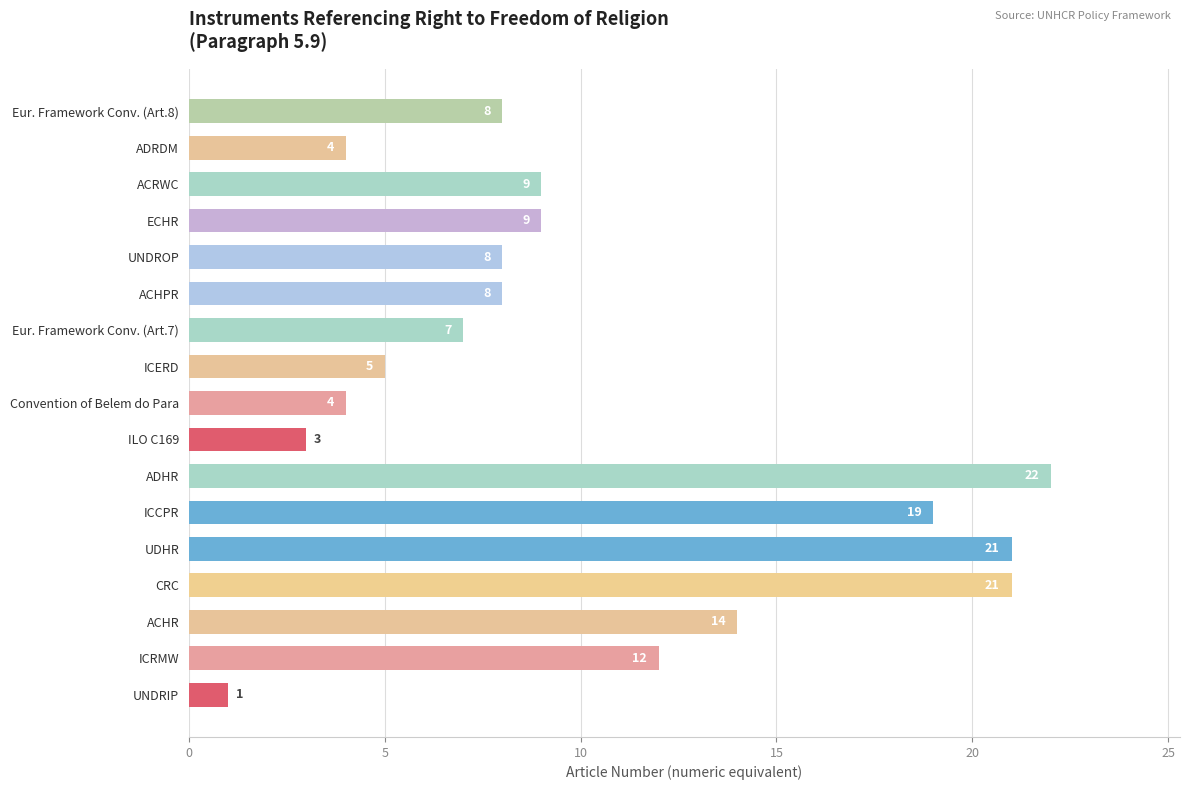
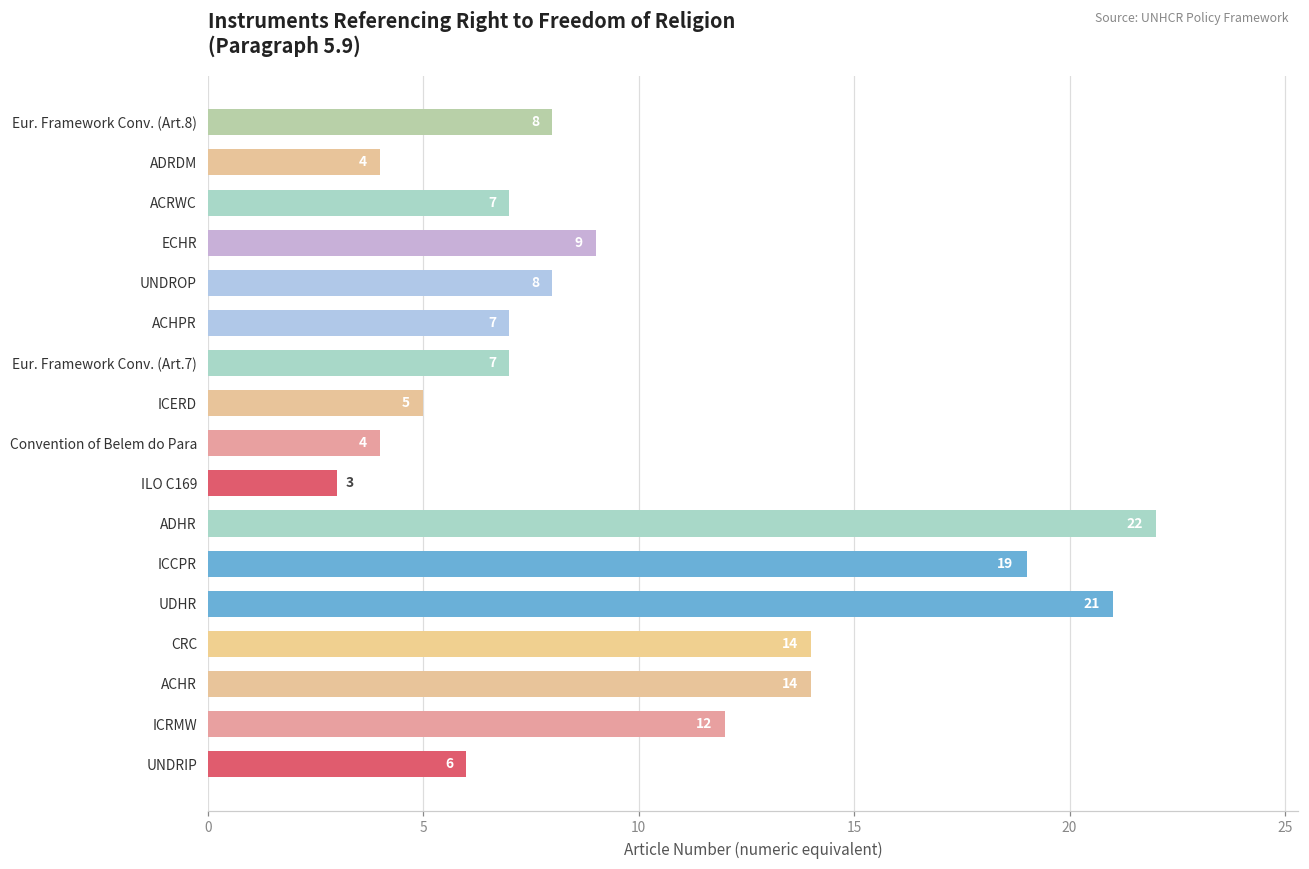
  {
    "Eur. Framework Conv. (Art.8)": 8,
    "ADRDM": 4,
-   "ACRWC": 9,
+   "ACRWC": 7,
    "ECHR": 9,
    "UNDROP": 8,
-   "ACHPR": 8,
+   "ACHPR": 7,
    "Eur. Framework Conv. (Art.7)": 7,
    "ICERD": 5,
    "Convention of Belem do Para": 4,
    "ILO C169": 3,
    "ADHR": 22,
    "ICCPR": 19,
    "UDHR": 21,
-   "CRC": 21,
+   "CRC": 14,
    "ACHR": 14,
    "ICRMW": 12,
-   "UNDRIP": 1
+   "UNDRIP": 6
  }
